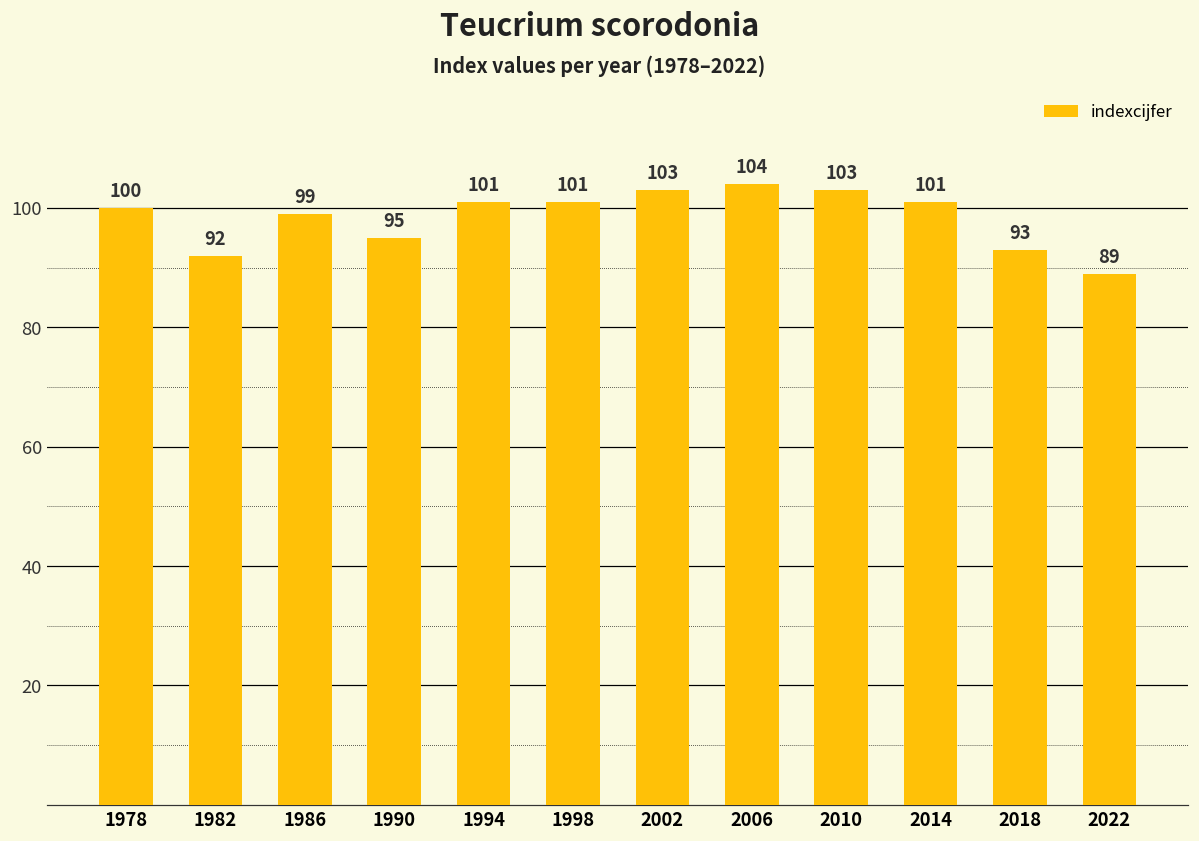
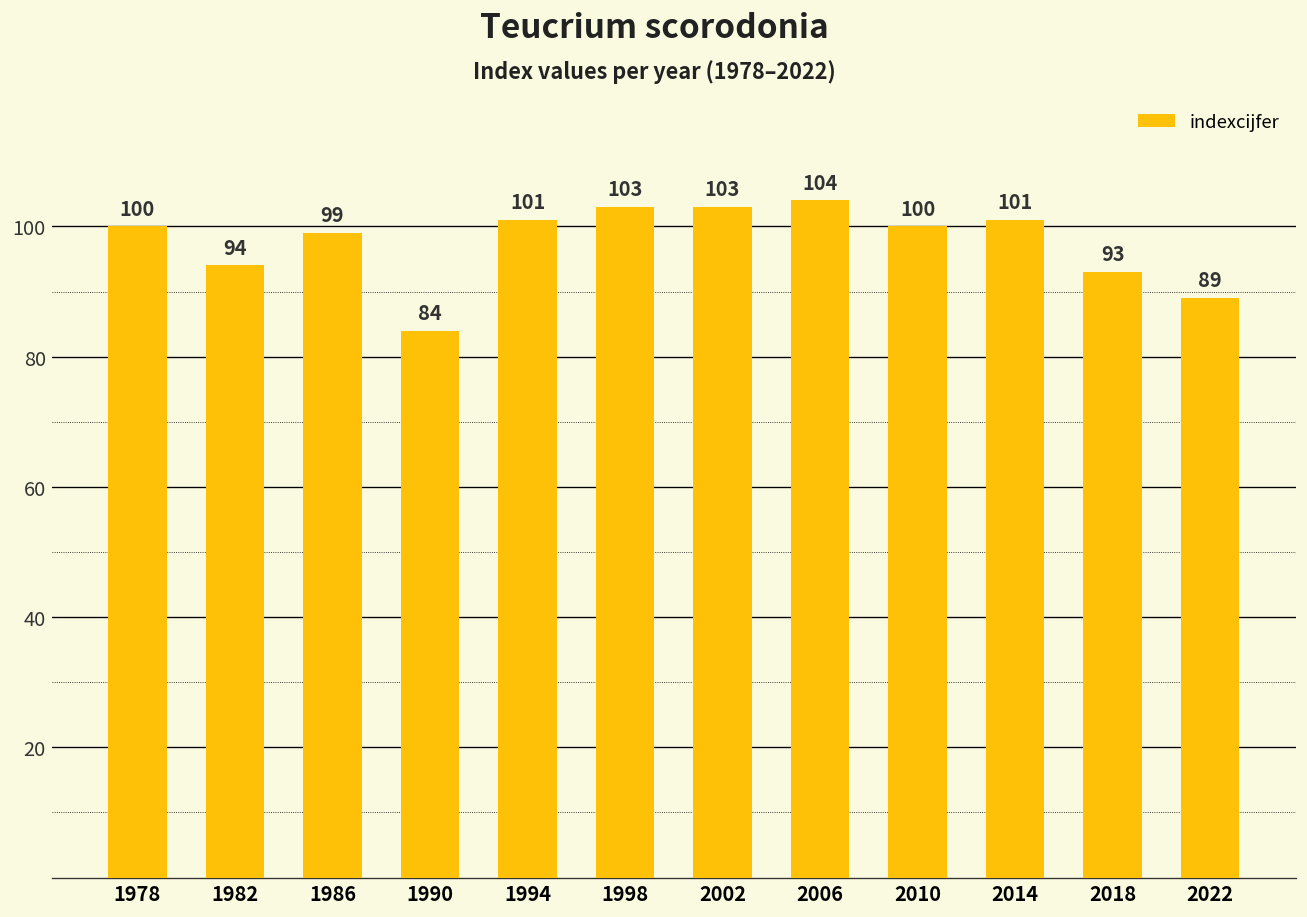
  {
    "1978": 100,
-   "1982": 92,
+   "1982": 94,
    "1986": 99,
-   "1990": 95,
+   "1990": 84,
    "1994": 101,
-   "1998": 101,
+   "1998": 103,
    "2002": 103,
    "2006": 104,
-   "2010": 103,
+   "2010": 100,
    "2014": 101,
    "2018": 93,
    "2022": 89
  }
